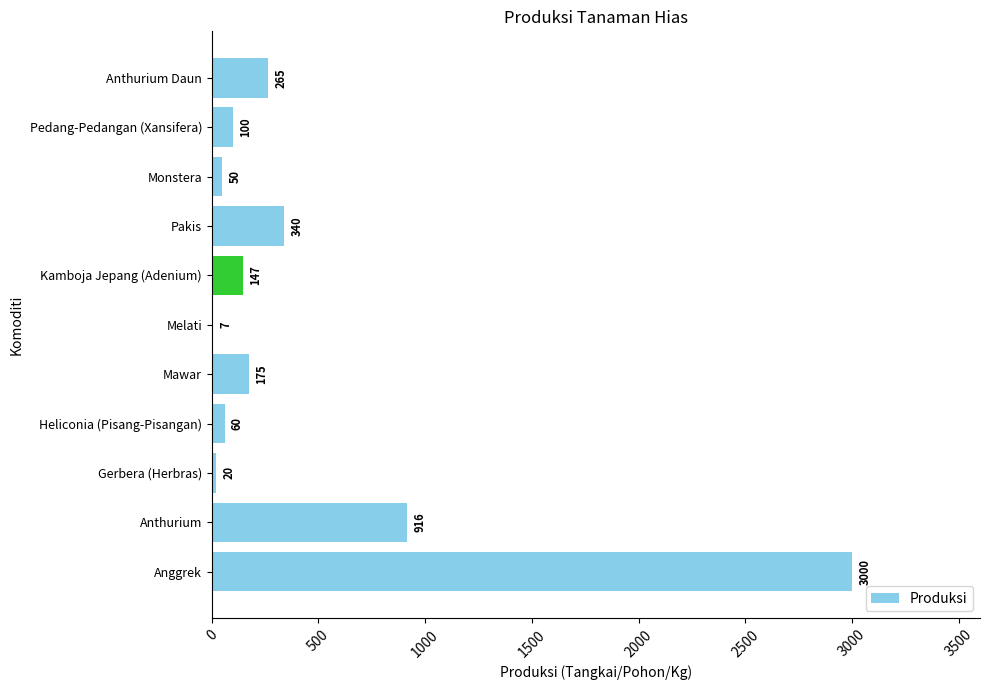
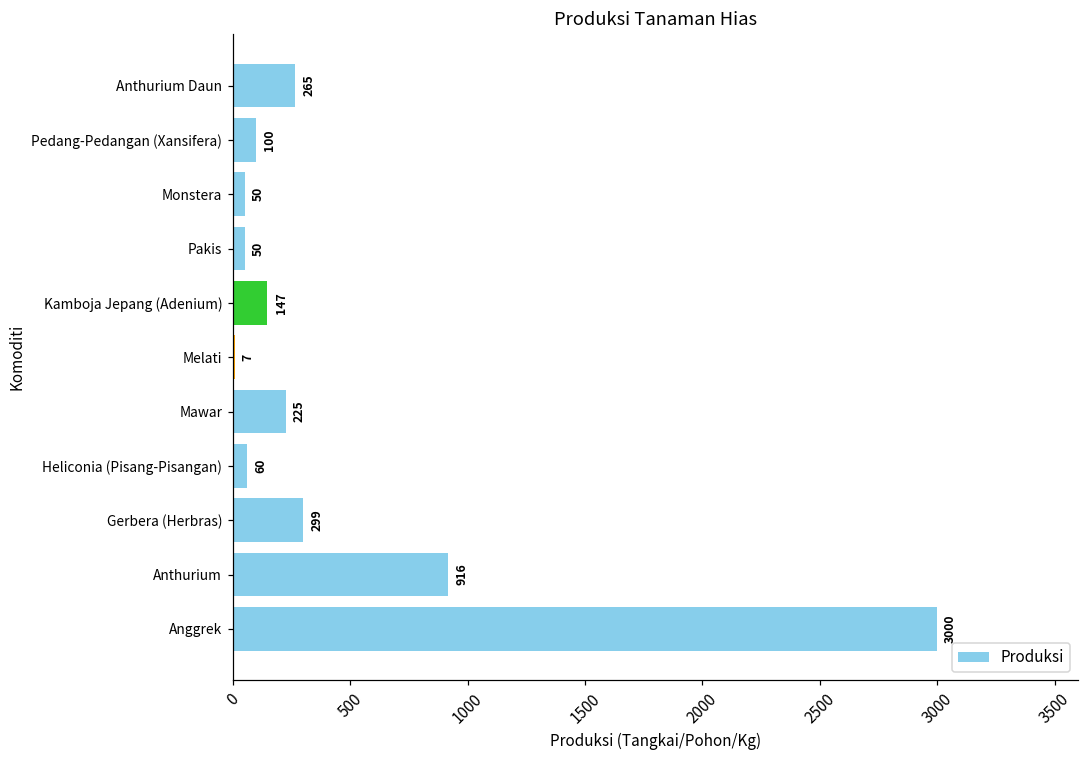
  {
    "Anthurium Daun": 265,
    "Pedang-Pedangan (Xansifera)": 100,
    "Monstera": 50,
-   "Pakis": 340,
+   "Pakis": 50,
    "Kamboja Jepang (Adenium)": 147,
    "Melati": 7,
-   "Mawar": 175,
+   "Mawar": 225,
    "Heliconia (Pisang-Pisangan)": 60,
-   "Gerbera (Herbras)": 20,
+   "Gerbera (Herbras)": 299,
    "Anthurium": 916,
    "Anggrek": 3000
  }
